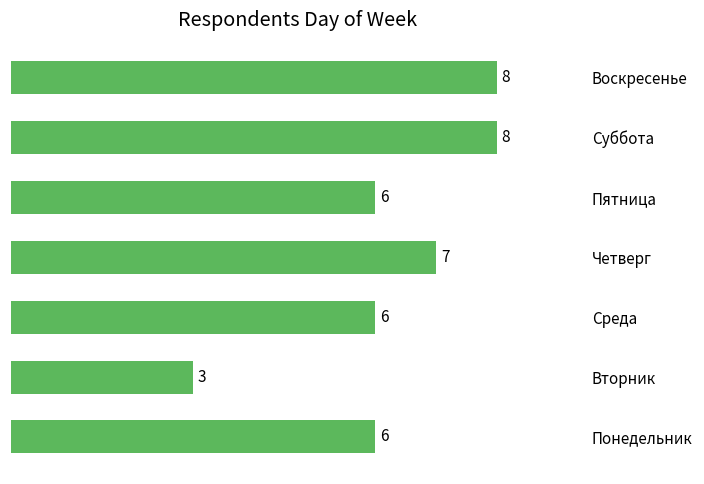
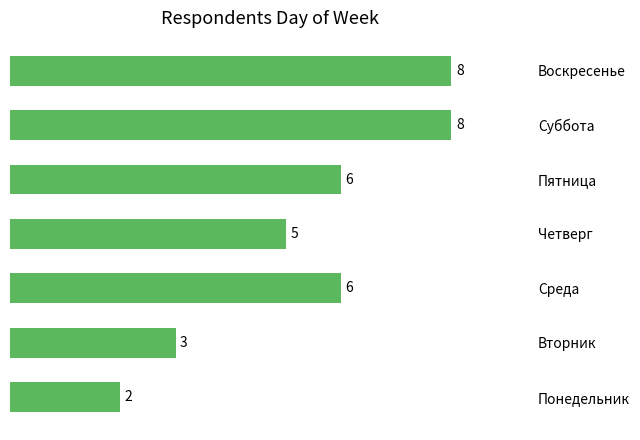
  {
    "Воскресенье": 8,
    "Суббота": 8,
    "Пятница": 6,
-   "Четверг": 7,
+   "Четверг": 5,
    "Среда": 6,
    "Вторник": 3,
-   "Понедельник": 6
+   "Понедельник": 2
  }
